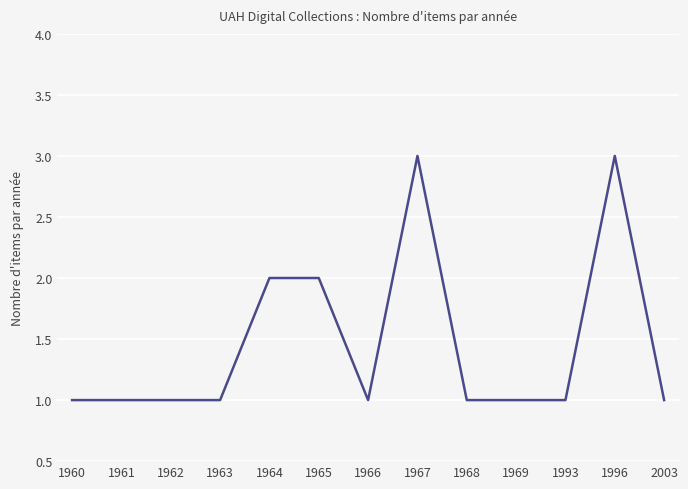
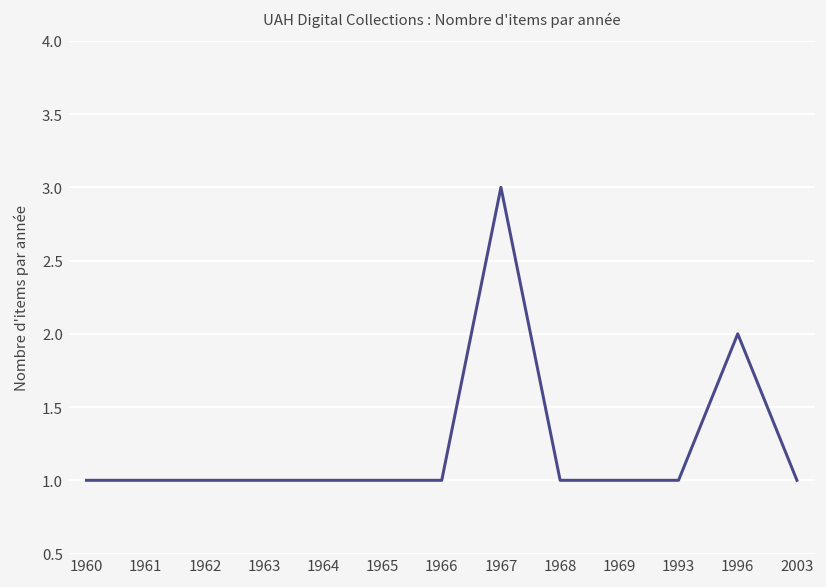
  {
    "1960": 1,
    "1961": 1,
    "1962": 1,
    "1963": 1,
-   "1964": 2,
-   "1965": 2,
+   "1964": 1,
+   "1965": 1,
    "1966": 1,
    "1967": 3,
    "1968": 1,
    "1969": 1,
    "1993": 1,
-   "1996": 3,
+   "1996": 2,
    "2003": 1
  }
